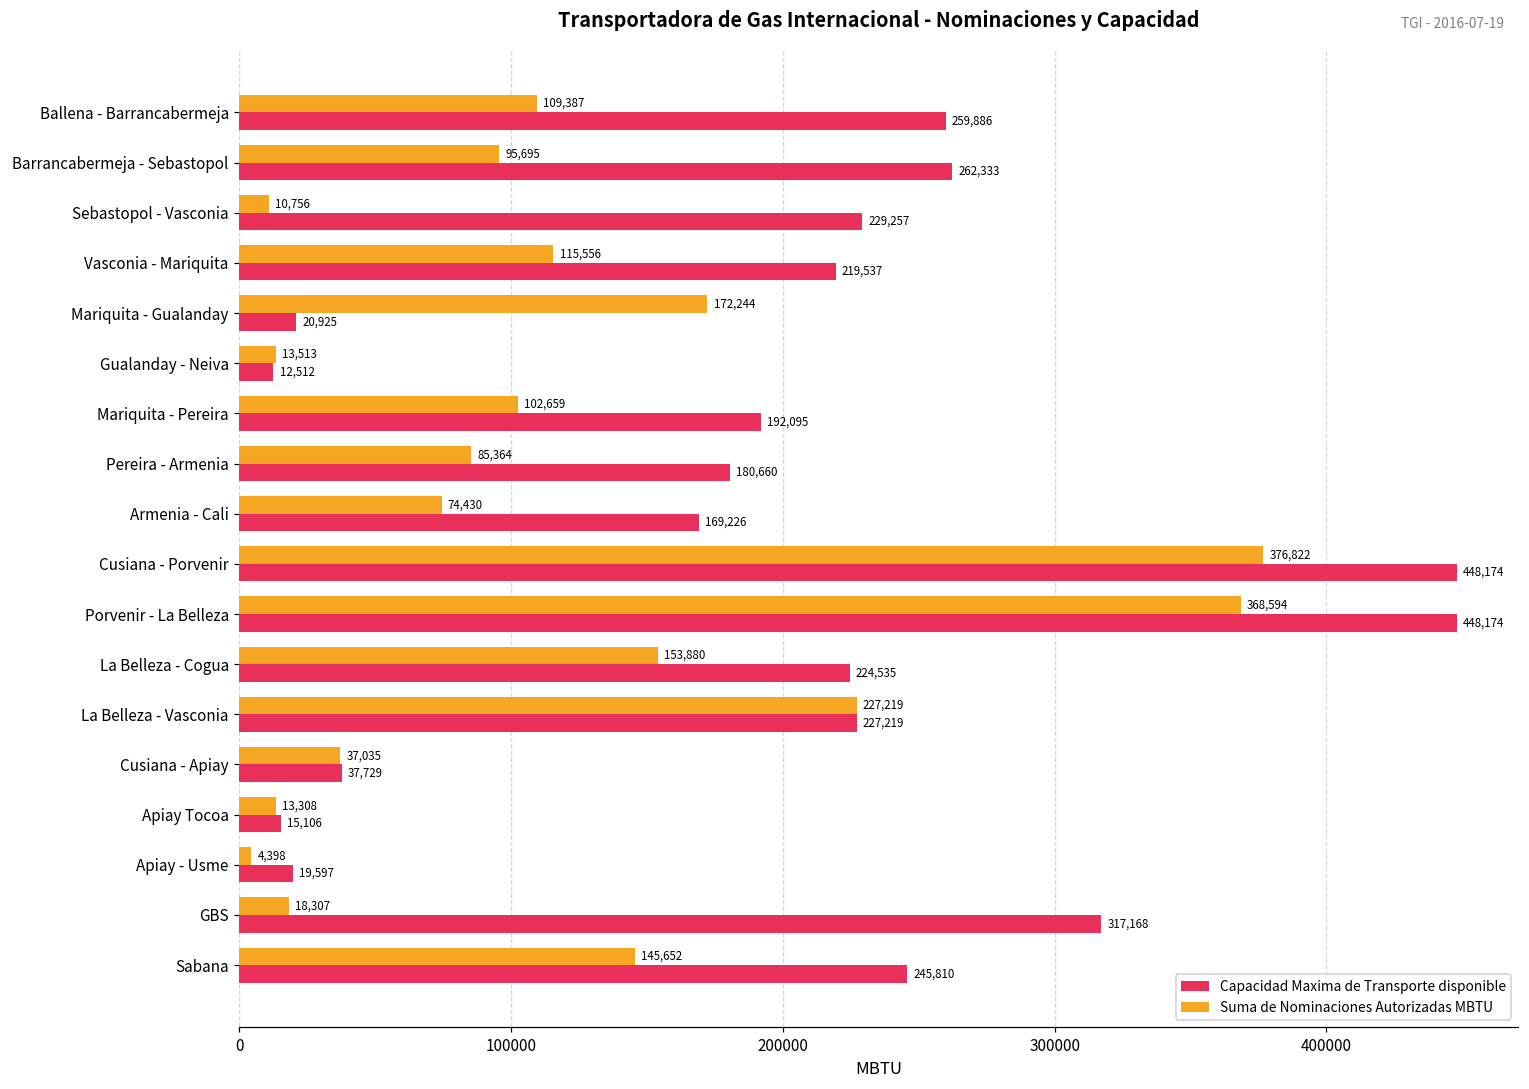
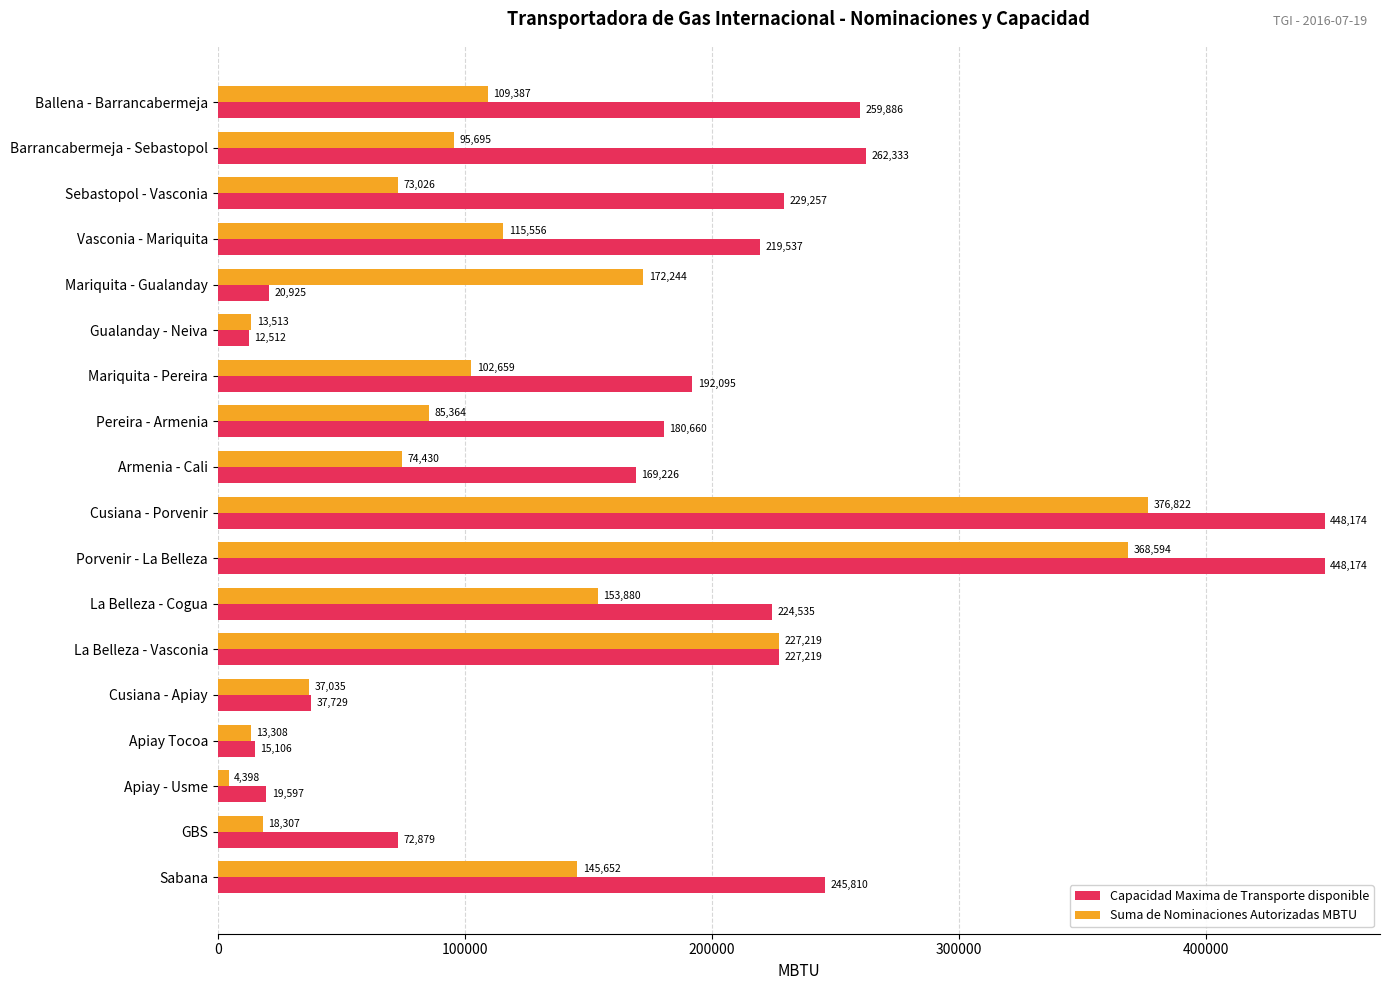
  {
    "Capacidad Maxima de Transporte disponible": {
      "Ballena - Barrancabermeja": "259,886",
      "Barrancabermeja - Sebastopol": "262,333",
      "Sebastopol - Vasconia": "229,257",
      "Vasconia - Mariquita": "219,537",
      "Mariquita - Gualanday": "20,925",
      "Gualanday - Neiva": "12,512",
      "Mariquita - Pereira": "192,095",
      "Pereira - Armenia": "180,660",
      "Armenia - Cali": "169,226",
      "Cusiana - Porvenir": "448,174",
      "Porvenir - La Belleza": "448,174",
      "La Belleza - Cogua": "224,535",
      "La Belleza - Vasconia": "227,219",
      "Cusiana - Apiay": "37,729",
      "Apiay Tocoa": "15,106",
      "Apiay - Usme": "19,597",
-     "GBS": "317,168",
+     "GBS": "72,879",
      "Sabana": "245,810"
    },
    "Suma de Nominaciones Autorizadas MBTU": {
      "Ballena - Barrancabermeja": "109,387",
      "Barrancabermeja - Sebastopol": "95,695",
-     "Sebastopol - Vasconia": "10,756",
+     "Sebastopol - Vasconia": "73,026",
      "Vasconia - Mariquita": "115,556",
      "Mariquita - Gualanday": "172,244",
      "Gualanday - Neiva": "13,513",
      "Mariquita - Pereira": "102,659",
      "Pereira - Armenia": "85,364",
      "Armenia - Cali": "74,430",
      "Cusiana - Porvenir": "376,822",
      "Porvenir - La Belleza": "368,594",
      "La Belleza - Cogua": "153,880",
      "La Belleza - Vasconia": "227,219",
      "Cusiana - Apiay": "37,035",
      "Apiay Tocoa": "13,308",
      "Apiay - Usme": "4,398",
      "GBS": "18,307",
      "Sabana": "145,652"
    }
  }
